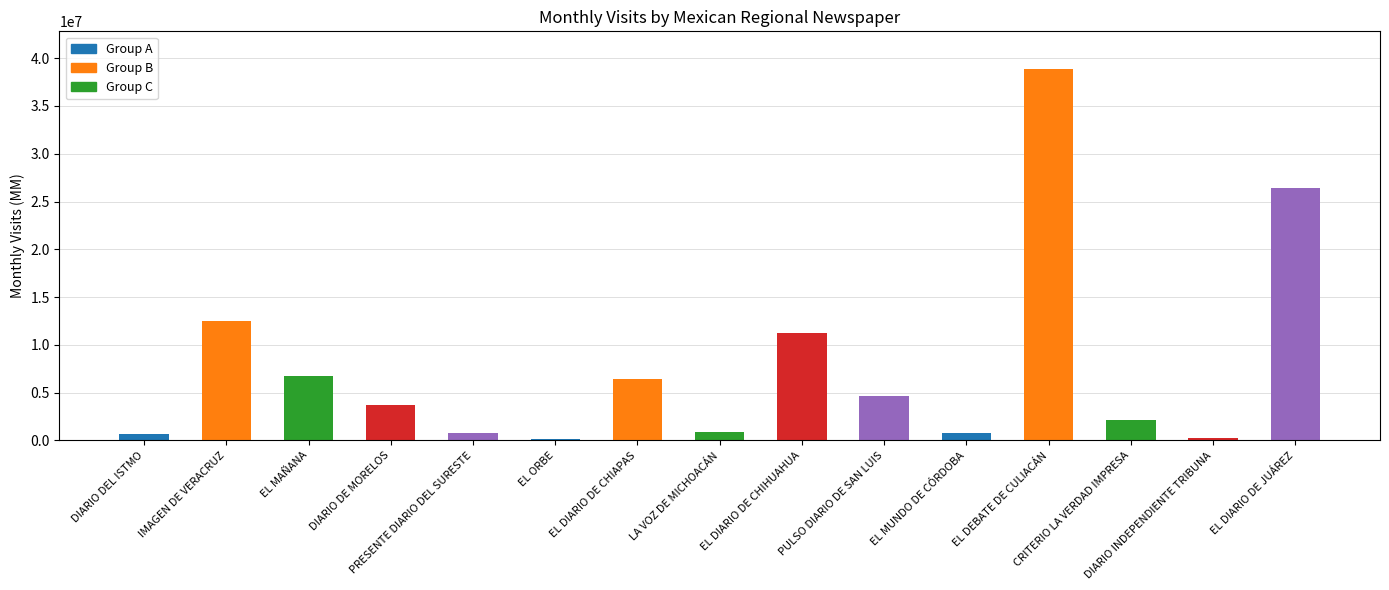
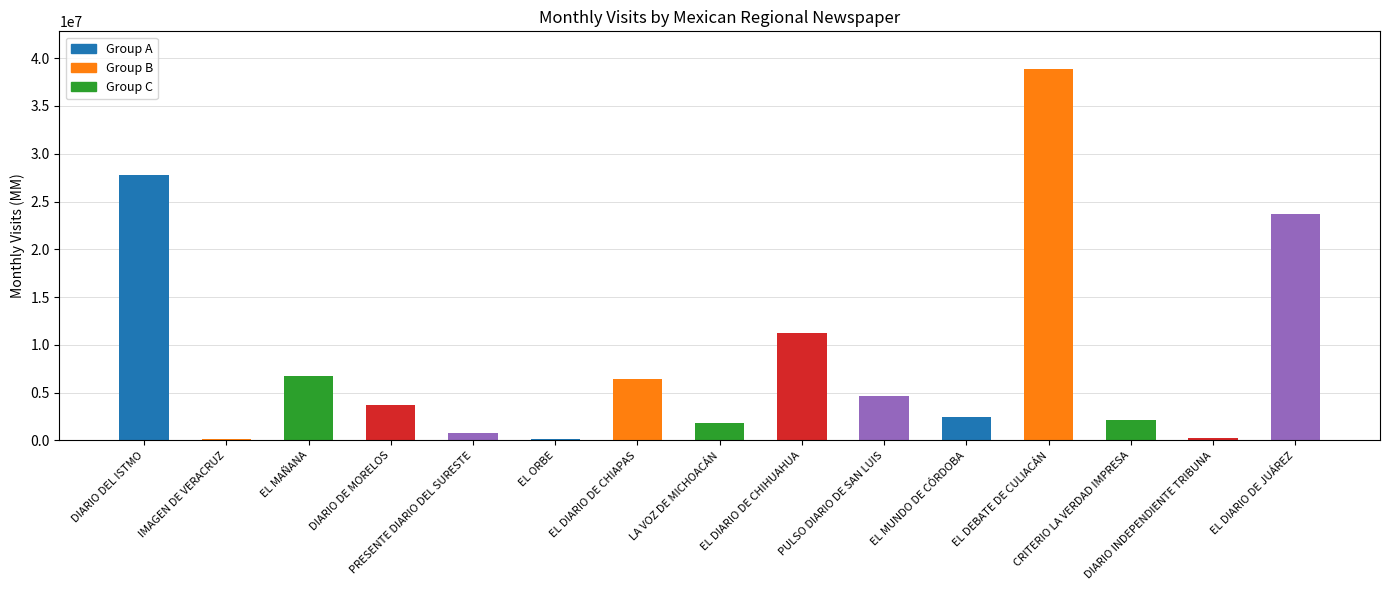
  {
-   "DIARIO DEL ISTMO": 1000000,
-   "IMAGEN DE VERACRUZ": 12000000,
+   "DIARIO DEL ISTMO": 28000000,
+   "IMAGEN DE VERACRUZ": 0,
    "EL MAÑANA": 7000000,
    "DIARIO DE MORELOS": 4000000,
    "PRESENTE DIARIO DEL SURESTE": 1000000,
    "EL DIARIO DE CHIAPAS": 6000000,
-   "LA VOZ DE MICHOACÁN": 1000000,
+   "LA VOZ DE MICHOACÁN": 2000000,
    "EL DIARIO DE CHIHUAHUA": 11000000,
    "PULSO DIARIO DE SAN LUIS": 5000000,
-   "EL MUNDO DE CÓRDOBA": 1000000,
+   "EL MUNDO DE CÓRDOBA": 2000000,
    "EL DEBATE DE CULIACÁN": 39000000,
    "CRITERIO LA VERDAD IMPRESA": 2000000,
    "DIARIO INDEPENDIENTE TRIBUNA": 0,
-   "EL DIARIO DE JUÁREZ": 26000000
+   "EL DIARIO DE JUÁREZ": 24000000
  }
